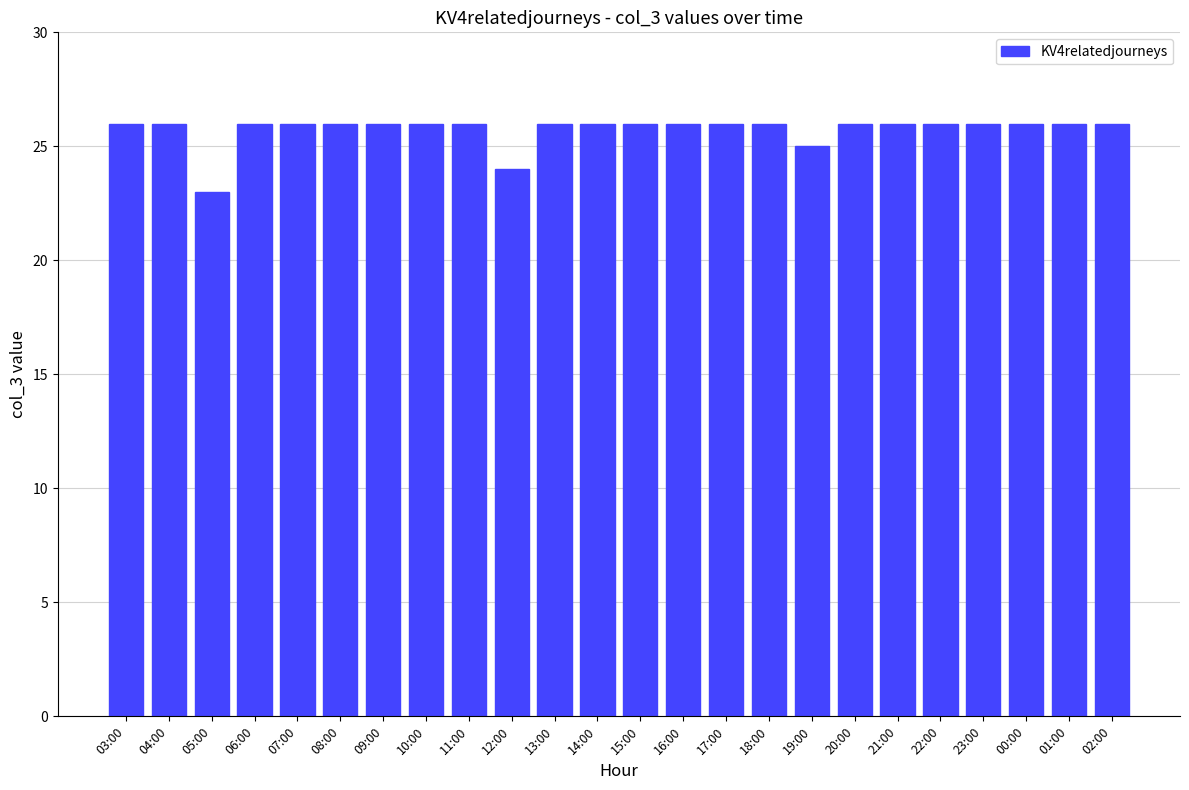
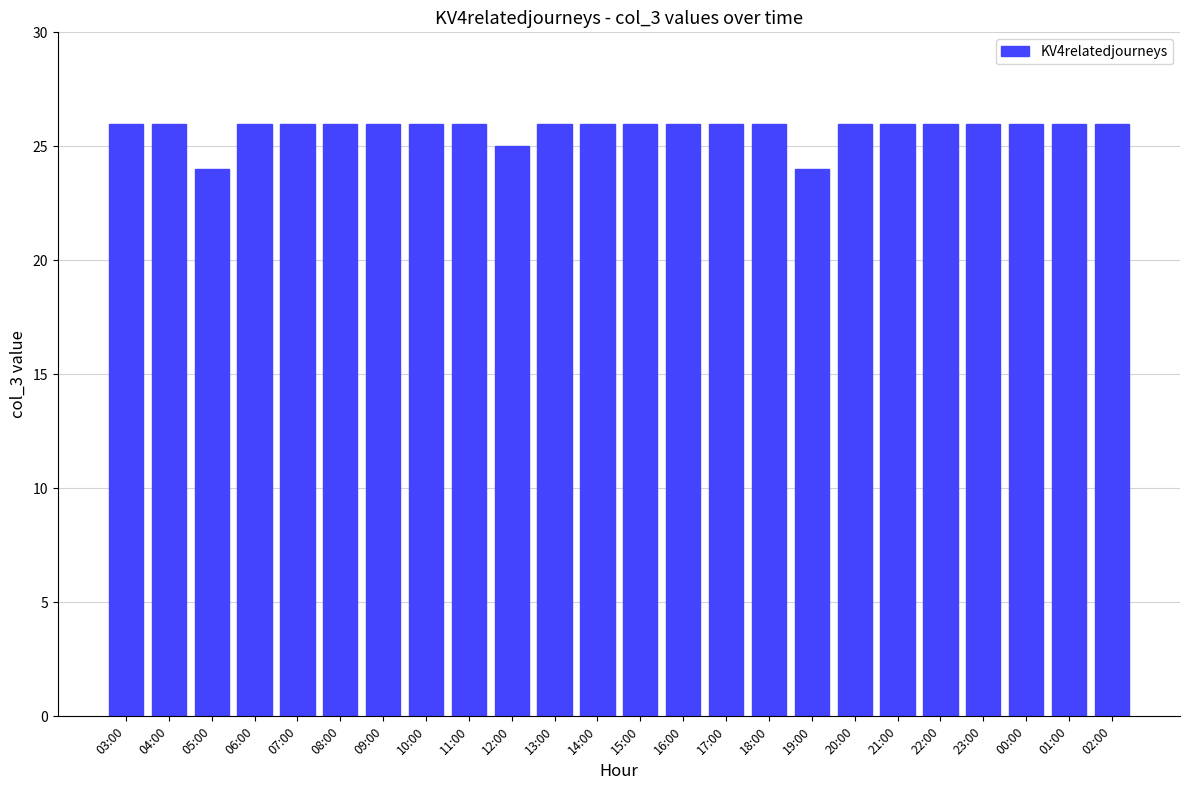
  {
    "03:00": 26,
    "04:00": 26,
-   "05:00": 23,
+   "05:00": 24,
    "06:00": 26,
    "07:00": 26,
    "08:00": 26,
    "09:00": 26,
    "10:00": 26,
    "11:00": 26,
-   "12:00": 24,
+   "12:00": 25,
    "13:00": 26,
    "14:00": 26,
    "15:00": 26,
    "16:00": 26,
    "17:00": 26,
    "18:00": 26,
-   "19:00": 25,
+   "19:00": 24,
    "20:00": 26,
    "21:00": 26,
    "22:00": 26,
    "23:00": 26,
    "00:00": 26,
    "01:00": 26,
    "02:00": 26
  }
